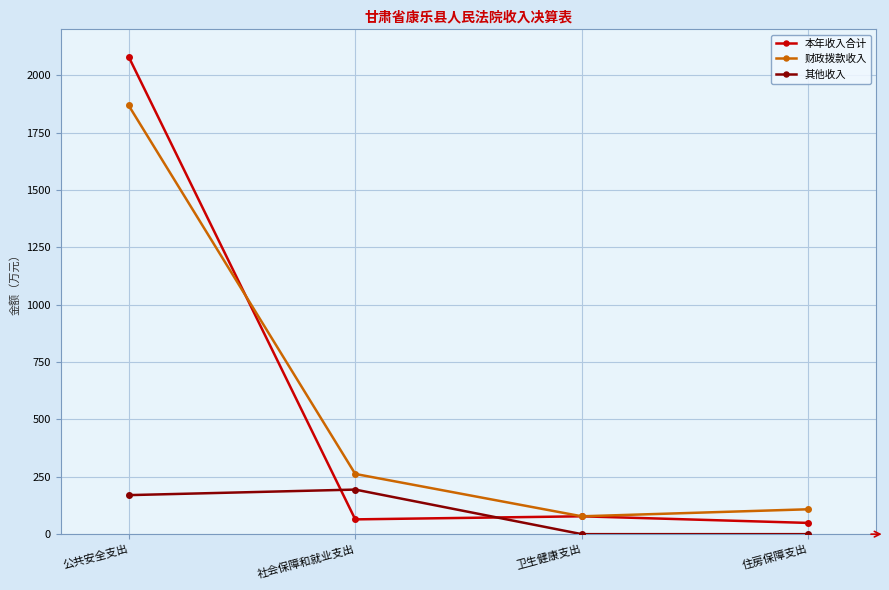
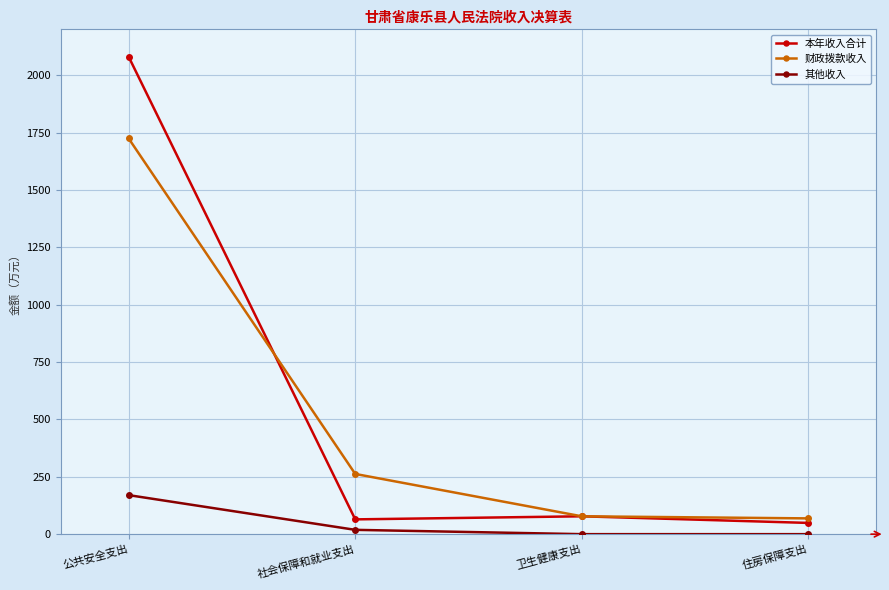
  {
    "本年收入合计": {
      "公共安全支出": 2080,
      "社会保障和就业支出": 60,
      "住房保障支出": 50
    },
    "财政拨款收入": {
-     "公共安全支出": 1870,
+     "公共安全支出": 1720,
      "社会保障和就业支出": 260,
-     "住房保障支出": 110
+     "住房保障支出": 70
    },
    "其他收入": {
      "公共安全支出": 170,
-     "社会保障和就业支出": 190,
+     "社会保障和就业支出": 20,
      "卫生健康支出": 0,
      "住房保障支出": 0
    }
  }
